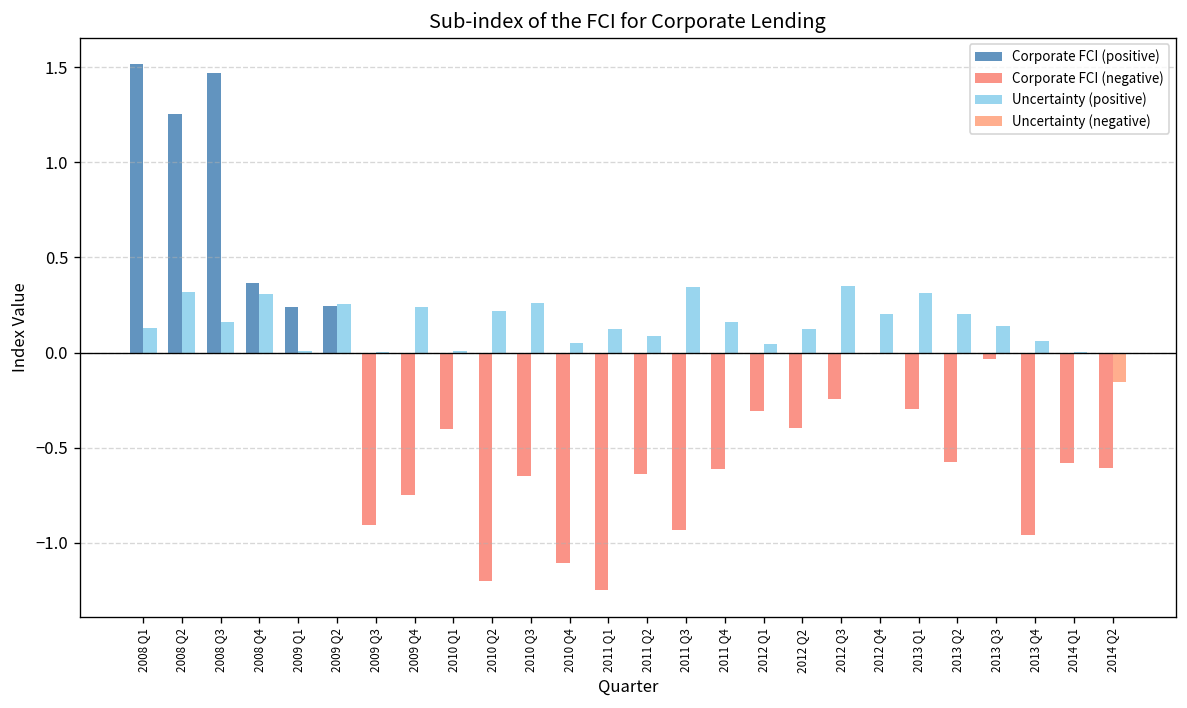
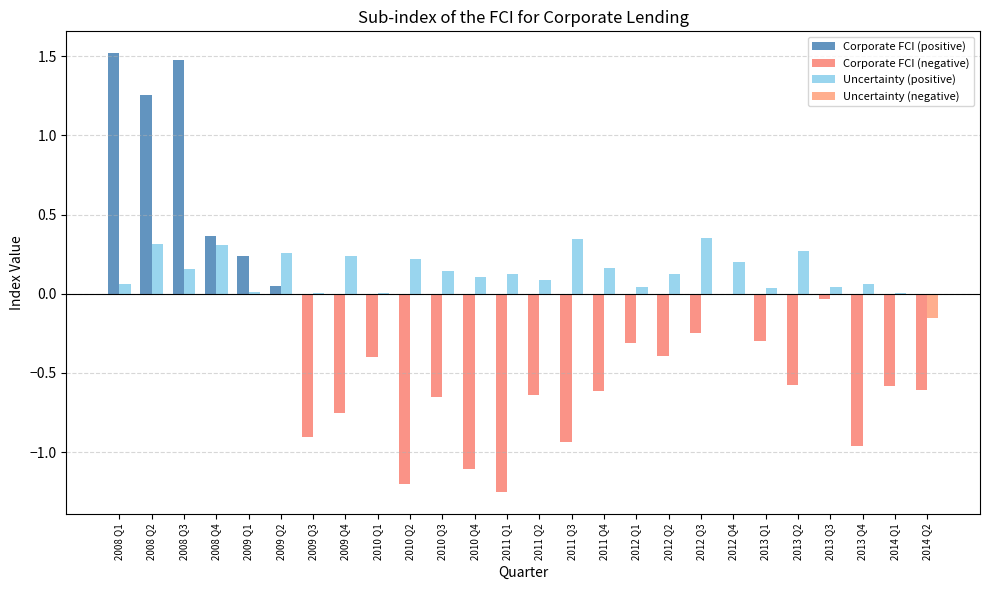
  {
    "Corporate FCI (positive)": {
      "2008 Q1": 1.52,
      "2008 Q2": 1.26,
      "2008 Q3": 1.47,
      "2008 Q4": 0.36,
      "2009 Q1": 0.24,
-     "2009 Q2": 0.24,
+     "2009 Q2": 0.05,
      "2009 Q3": 0.00,
      "2009 Q4": 0.00,
      "2010 Q1": 0.00,
      "2010 Q2": 0.00,
      "2010 Q3": 0.00,
      "2010 Q4": 0.00,
      "2011 Q1": 0.00,
      "2011 Q2": 0.00,
      "2011 Q3": 0.00,
      "2011 Q4": 0.00,
      "2012 Q1": 0.00,
      "2012 Q2": 0.00,
      "2012 Q3": 0.00,
      "2012 Q4": 0.00,
      "2013 Q1": 0.00,
      "2013 Q2": 0.00,
      "2013 Q3": 0.00,
      "2013 Q4": 0.00,
      "2014 Q1": 0.00,
      "2014 Q2": 0.00
    },
    "Uncertainty (positive)": {
-     "2008 Q1": 0.13,
+     "2008 Q1": 0.06,
      "2008 Q2": 0.32,
      "2008 Q3": 0.16,
      "2008 Q4": 0.31,
      "2009 Q2": 0.25,
      "2009 Q4": 0.24,
      "2010 Q2": 0.22,
-     "2010 Q3": 0.26,
-     "2010 Q4": 0.05,
+     "2010 Q3": 0.15,
+     "2010 Q4": 0.11,
      "2011 Q1": 0.12,
      "2011 Q2": 0.09,
      "2011 Q3": 0.34,
      "2011 Q4": 0.16,
      "2012 Q1": 0.04,
      "2012 Q2": 0.12,
      "2012 Q3": 0.35,
      "2012 Q4": 0.20,
-     "2013 Q1": 0.31,
-     "2013 Q2": 0.20,
-     "2013 Q3": 0.14,
+     "2013 Q1": 0.04,
+     "2013 Q2": 0.27,
+     "2013 Q3": 0.04,
      "2013 Q4": 0.06,
      "2014 Q2": 0.00
    }
  }
